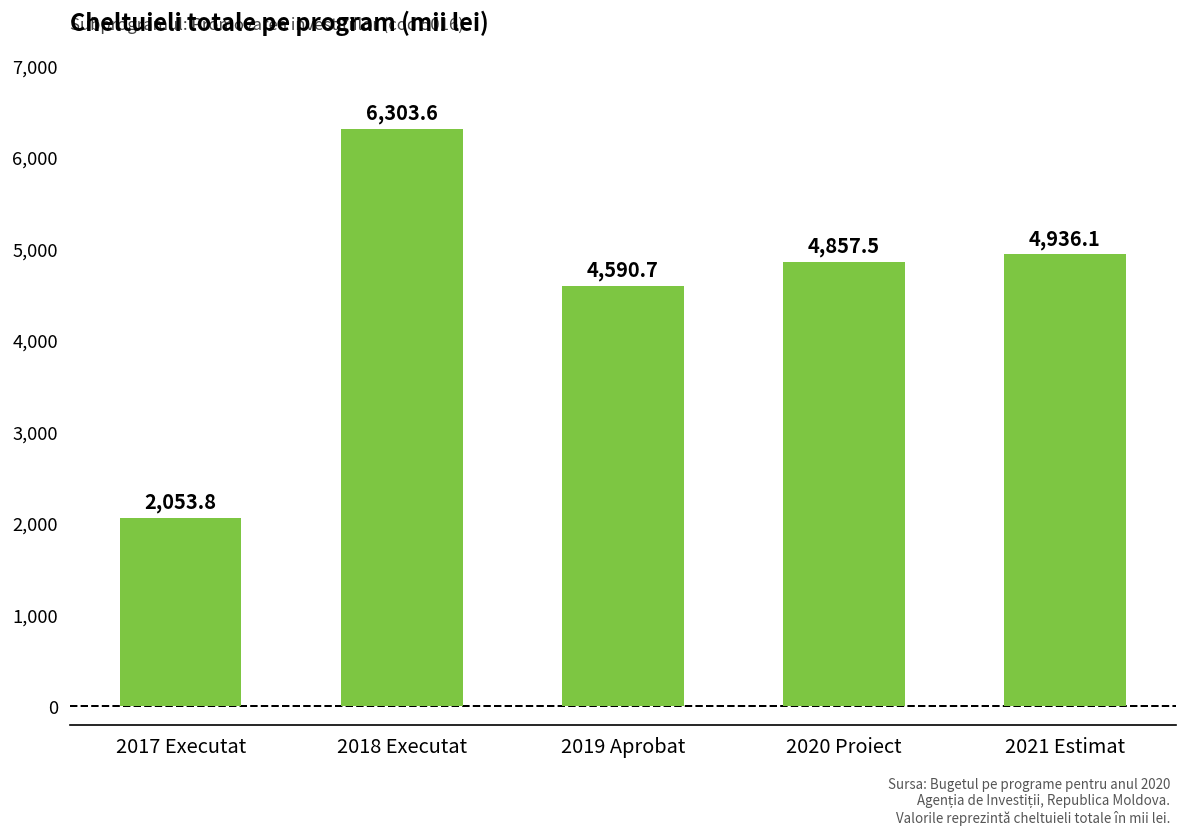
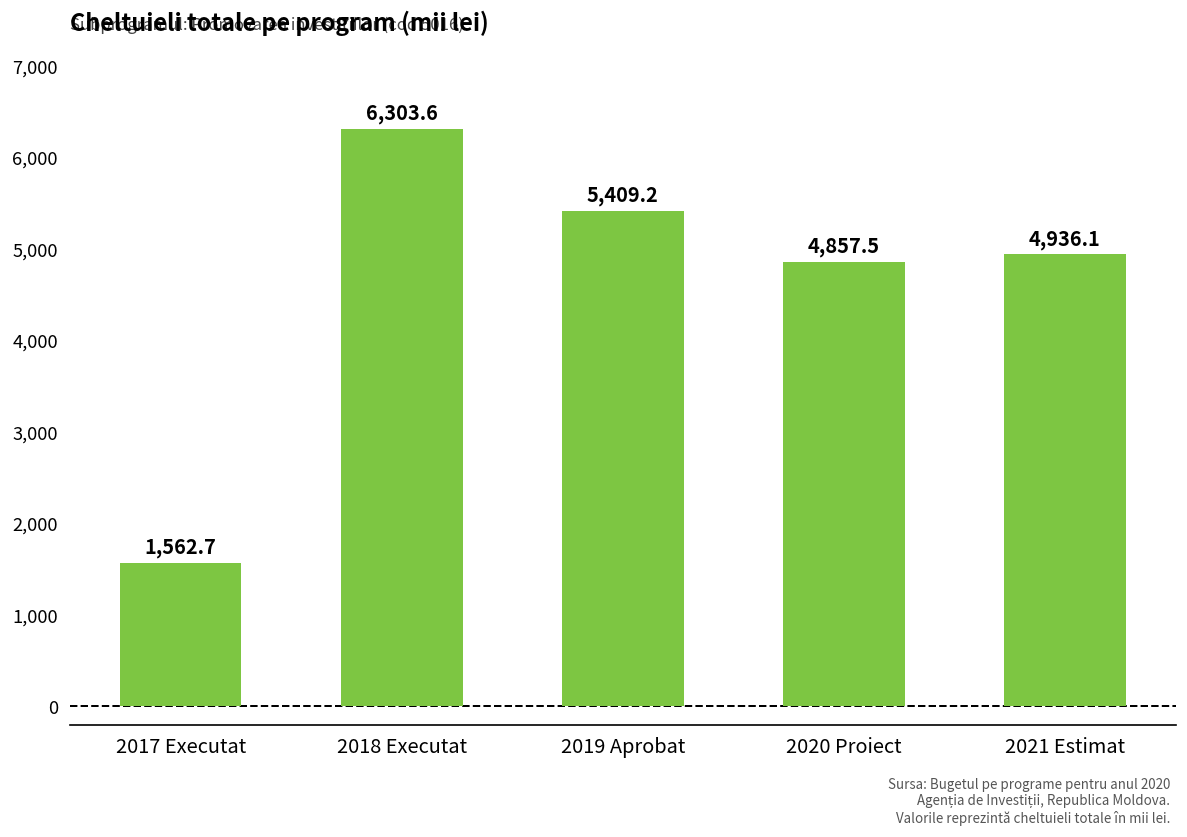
  {
-   "2017 Executat": "2,053.8",
+   "2017 Executat": "1,562.7",
    "2018 Executat": "6,303.6",
-   "2019 Aprobat": "4,590.7",
+   "2019 Aprobat": "5,409.2",
    "2020 Proiect": "4,857.5",
    "2021 Estimat": "4,936.1"
  }
